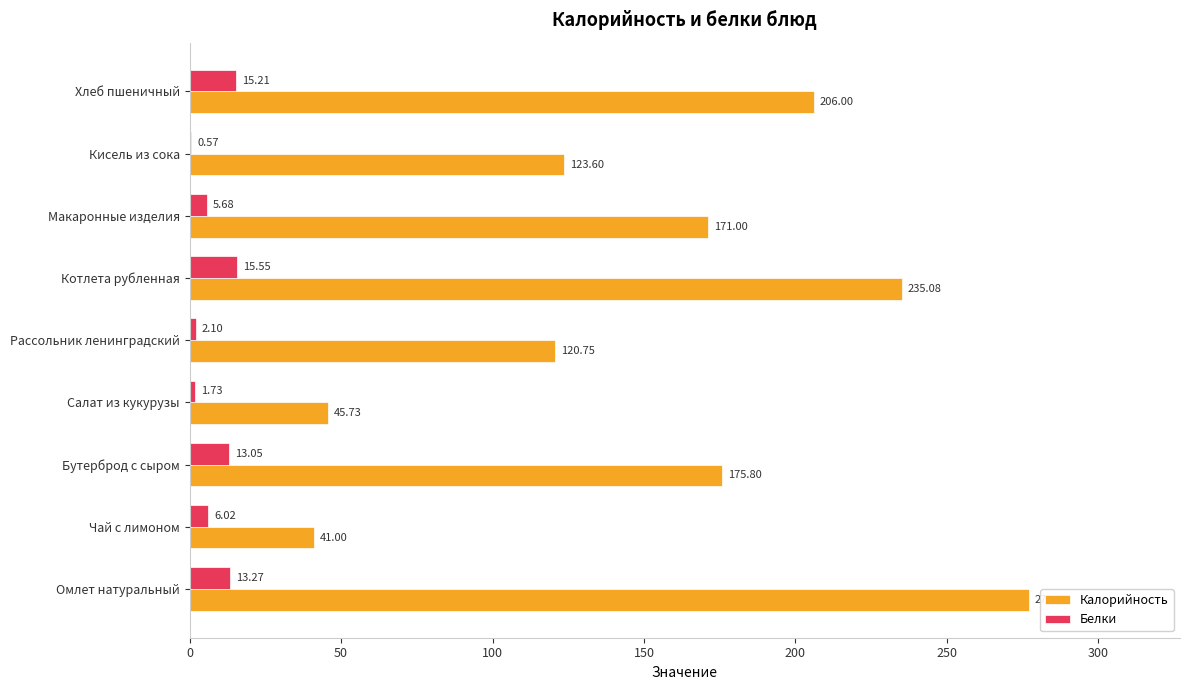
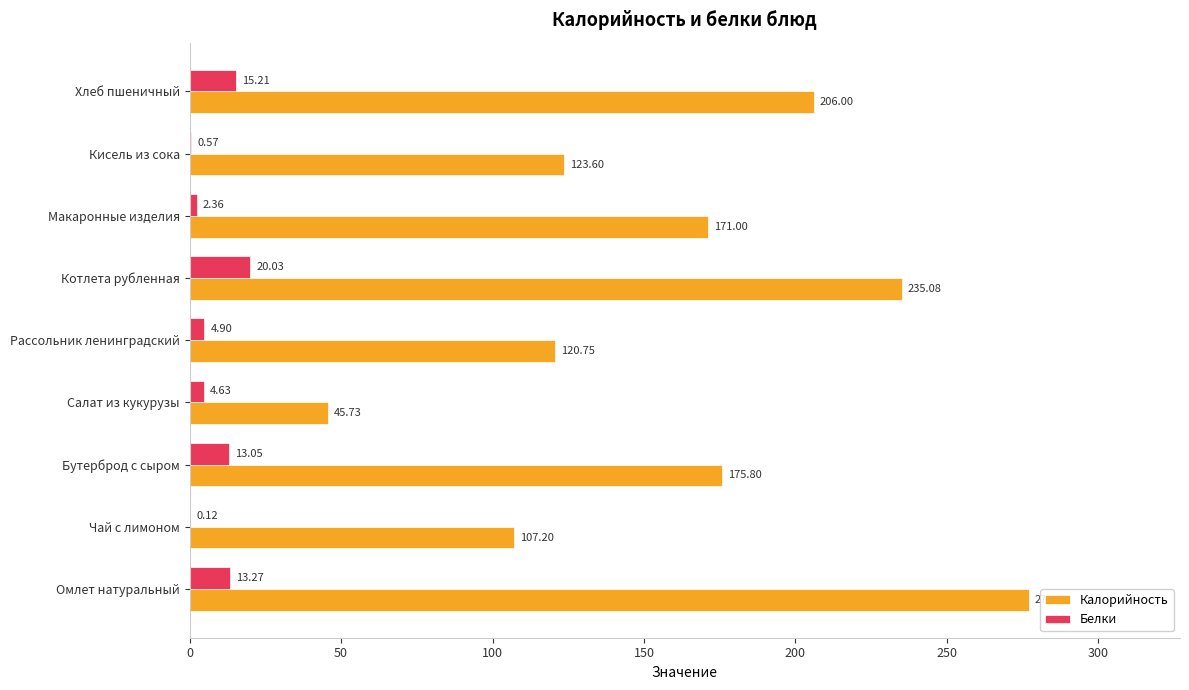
  {
    "Калорийность": {
      "Хлеб пшеничный": 206.00,
      "Кисель из сока": 123.60,
      "Макаронные изделия": 171.00,
      "Котлета рубленная": 235.08,
      "Рассольник ленинградский": 120.75,
      "Салат из кукурузы": 45.73,
      "Бутерброд с сыром": 175.80,
-     "Чай с лимоном": 41.00
+     "Чай с лимоном": 107.20
    },
    "Белки": {
      "Хлеб пшеничный": 15.21,
      "Кисель из сока": 0.57,
-     "Макаронные изделия": 5.68,
-     "Котлета рубленная": 15.55,
-     "Рассольник ленинградский": 2.10,
-     "Салат из кукурузы": 1.73,
+     "Макаронные изделия": 2.36,
+     "Котлета рубленная": 20.03,
+     "Рассольник ленинградский": 4.90,
+     "Салат из кукурузы": 4.63,
      "Бутерброд с сыром": 13.05,
-     "Чай с лимоном": 6.02,
+     "Чай с лимоном": 0.12,
      "Омлет натуральный": 13.27
    }
  }
